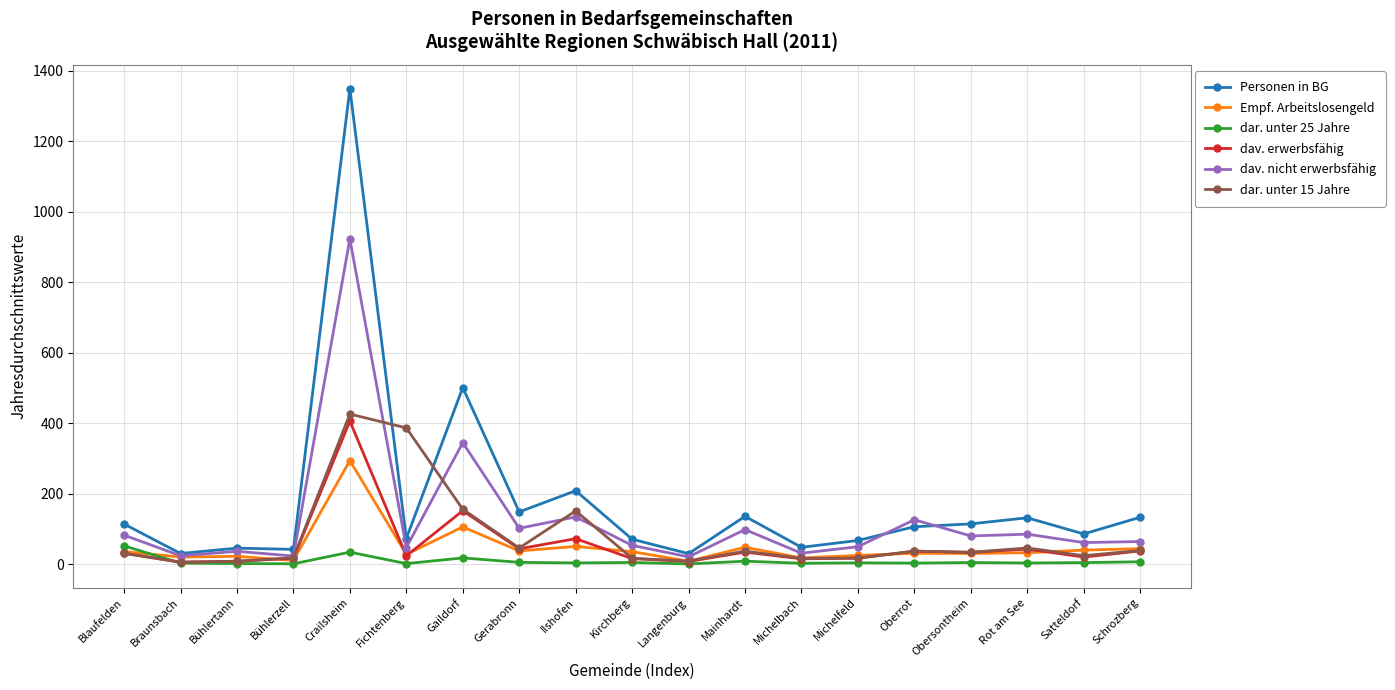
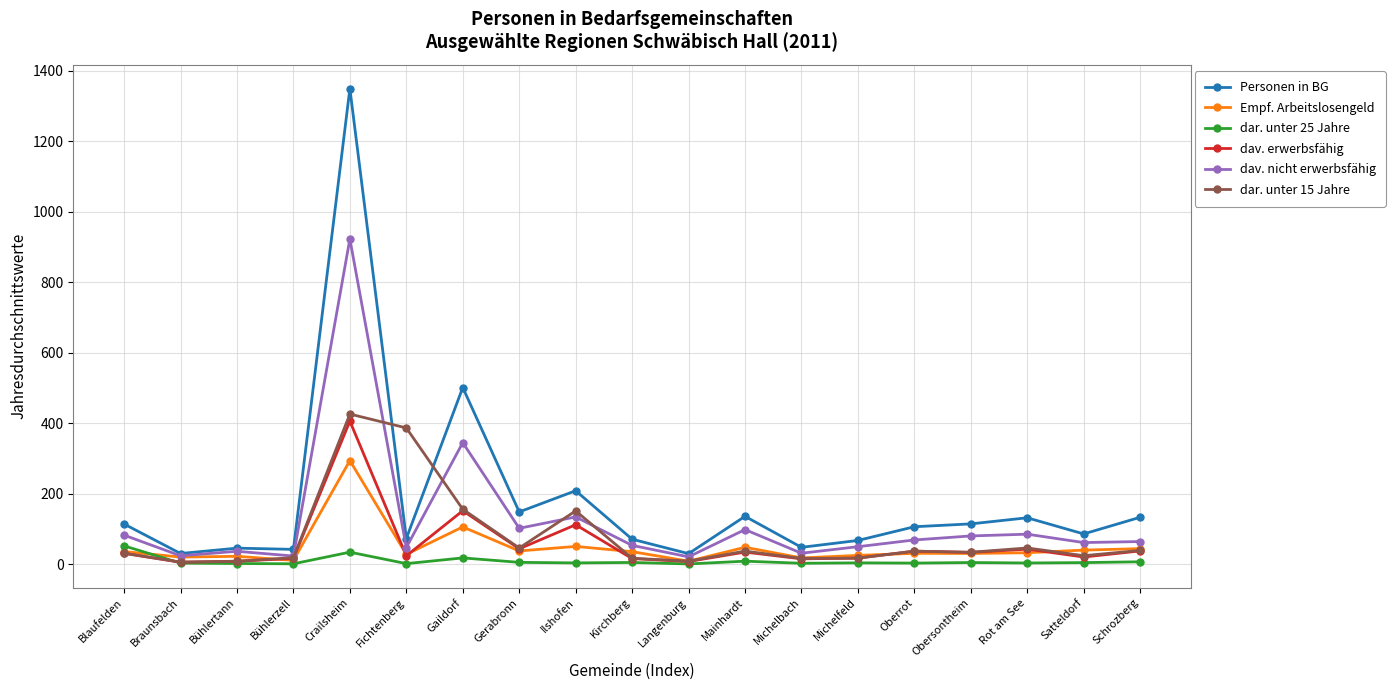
  {
    "Personen in BG": {
      "Blaufelden": 110,
      "Bühlertann": 50,
      "Bühlerzell": 40,
      "Crailsheim": 1350,
      "Fichtenberg": 70,
      "Gaildorf": 500,
      "Gerabronn": 150,
      "Ilshofen": 210,
      "Kirchberg": 70,
      "Langenburg": 30,
      "Mainhardt": 140,
      "Michelbach": 50,
      "Michelfeld": 70,
      "Oberrot": 110,
      "Obersontheim": 110,
      "Rot am See": 130,
      "Satteldorf": 90,
      "Schrozberg": 130
    },
    "Empf. Arbeitslosengeld": {
      "Bühlertann": 20,
      "Crailsheim": 290,
      "Gaildorf": 110,
      "Ilshofen": 50,
      "Kirchberg": 40,
      "Mainhardt": 50,
      "Michelfeld": 30,
      "Rot am See": 30,
      "Satteldorf": 40
    },
    "dar. unter 25 Jahre": {
      "Blaufelden": 50,
      "Bühlerzell": 0,
      "Crailsheim": 30,
      "Fichtenberg": 0,
      "Gaildorf": 20,
      "Gerabronn": 10,
      "Ilshofen": 0,
      "Kirchberg": 10,
      "Mainhardt": 10,
      "Michelbach": 0,
      "Michelfeld": 0,
      "Oberrot": 0,
      "Obersontheim": 10,
      "Rot am See": 0,
      "Satteldorf": 10,
      "Schrozberg": 10
    },
    "dav. erwerbsfähig": {
      "Crailsheim": 410,
-     "Ilshofen": 70
+     "Ilshofen": 110
    },
    "dav. nicht erwerbsfähig": {
      "Blaufelden": 80,
      "Bühlertann": 40,
      "Crailsheim": 920,
      "Fichtenberg": 50,
      "Gaildorf": 350,
      "Gerabronn": 100,
      "Ilshofen": 130,
      "Kirchberg": 50,
      "Langenburg": 20,
      "Mainhardt": 100,
      "Michelbach": 30,
      "Michelfeld": 50,
-     "Oberrot": 130,
+     "Oberrot": 70,
      "Obersontheim": 80,
      "Rot am See": 90,
      "Satteldorf": 60,
      "Schrozberg": 60
    },
    "dar. unter 15 Jahre": {
      "Crailsheim": 430,
      "Fichtenberg": 390,
      "Ilshofen": 150
    }
  }
